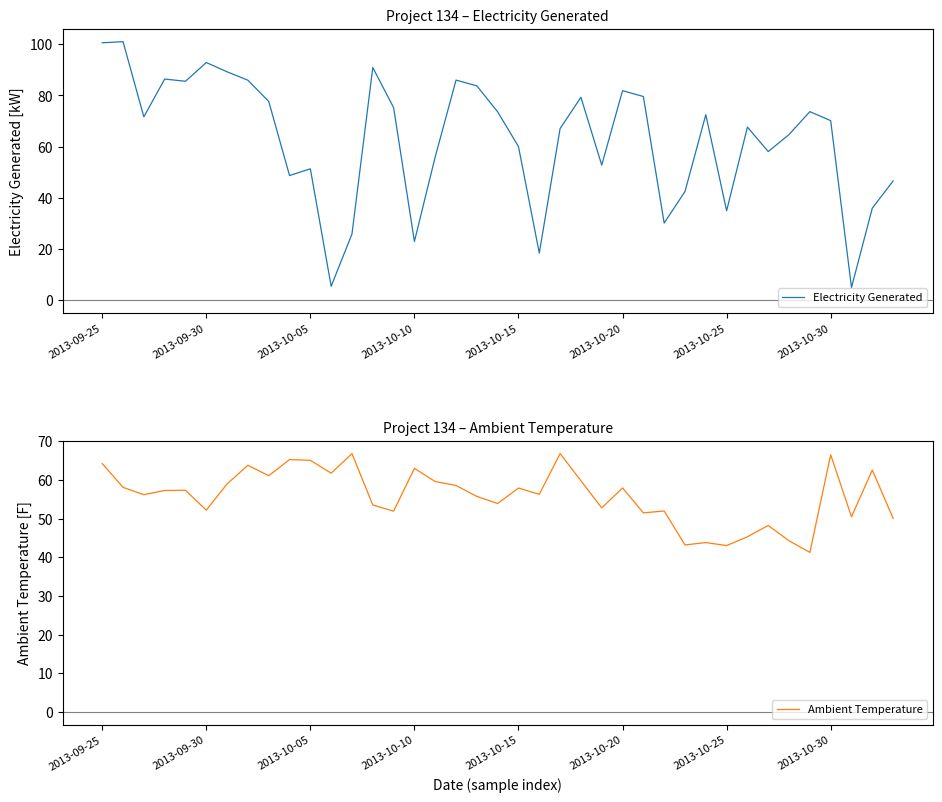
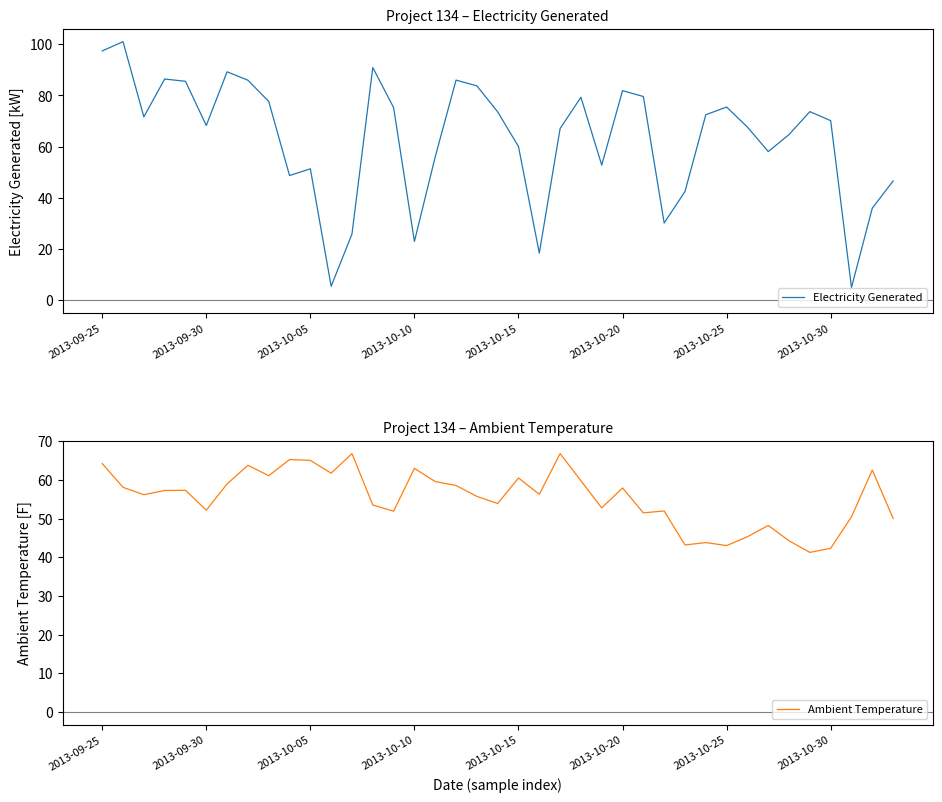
  {
    "Project 134 – Electricity Generated": {
-     "2013-09-25": 101,
-     "2013-09-30": 93,
+     "2013-09-25": 97,
+     "2013-09-30": 68,
      "2013-10-05": 51,
      "2013-10-10": 23,
      "2013-10-15": 60,
      "2013-10-20": 82,
-     "2013-10-25": 35,
+     "2013-10-25": 75,
      "2013-10-30": 70
    },
    "Project 134 – Ambient Temperature": {
      "2013-09-25": 64,
      "2013-09-30": 52,
      "2013-10-05": 65,
      "2013-10-10": 63,
-     "2013-10-15": 58,
+     "2013-10-15": 61,
      "2013-10-20": 58,
      "2013-10-25": 43,
-     "2013-10-30": 67
+     "2013-10-30": 42
    }
  }
